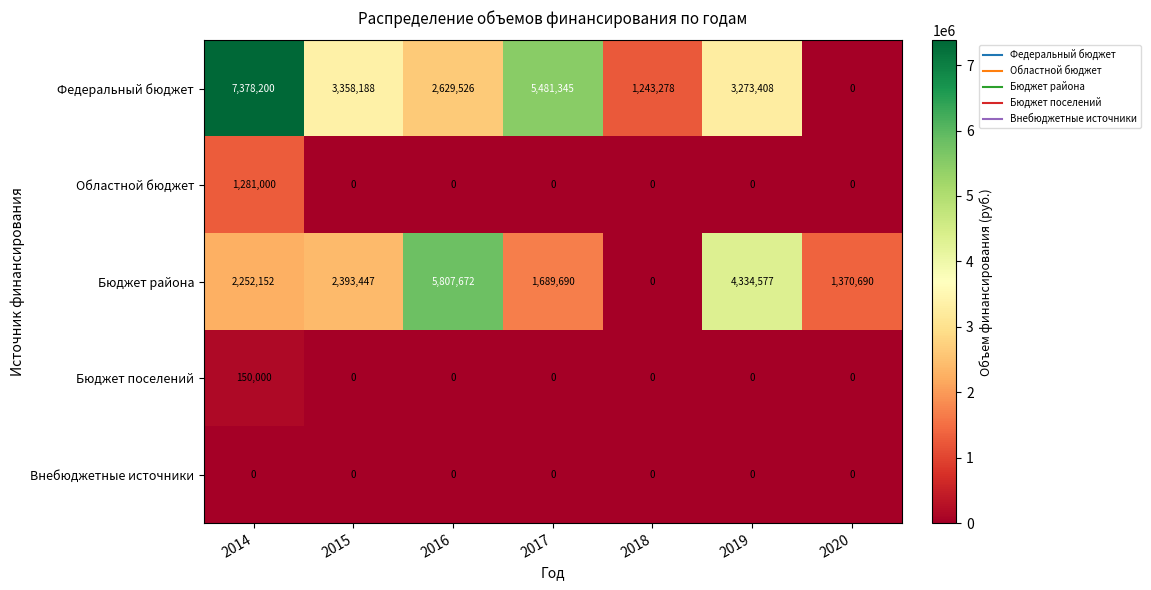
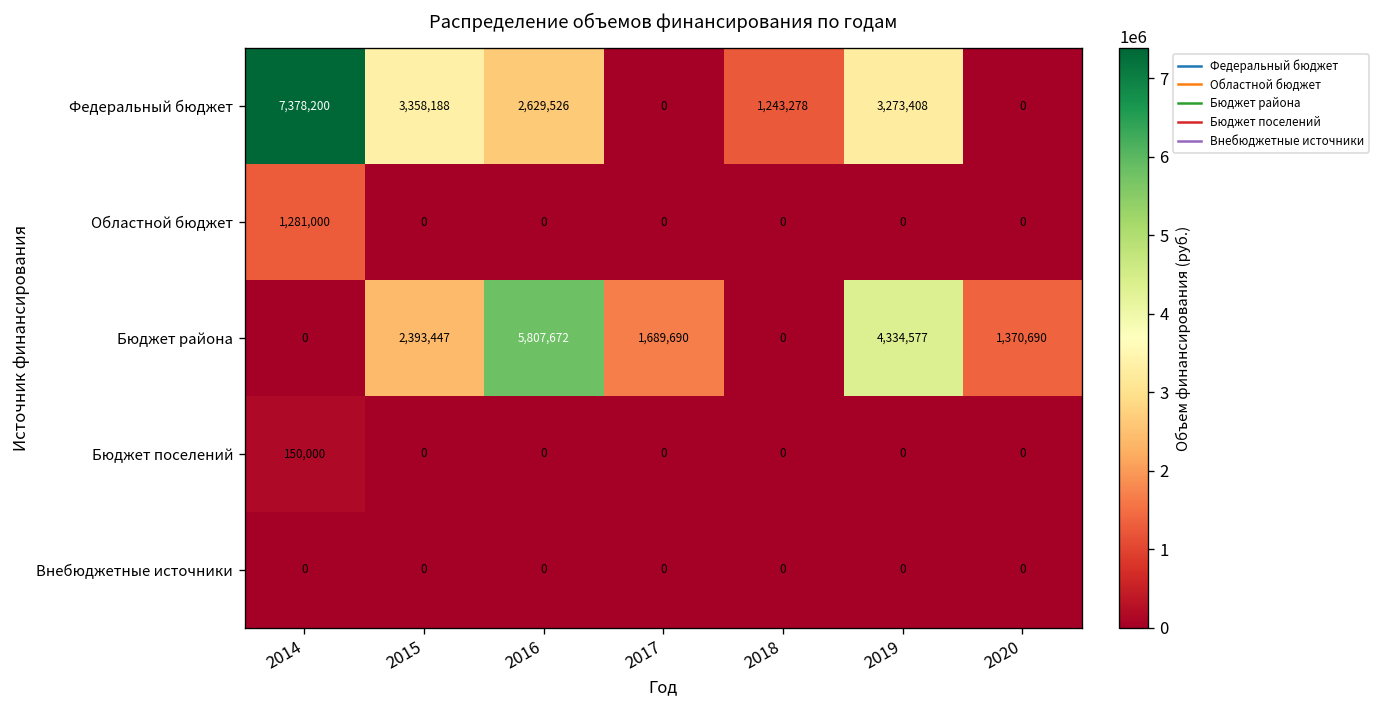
  {
    "Федеральный бюджет": {
      "2014": "7,378,200",
      "2015": "3,358,188",
      "2016": "2,629,526",
-     "2017": "5,481,345",
+     "2017": "0",
      "2018": "1,243,278",
      "2019": "3,273,408",
      "2020": "0"
    },
    "Областной бюджет": {
      "2014": "1,281,000",
      "2015": "0",
      "2016": "0",
      "2017": "0",
      "2018": "0",
      "2019": "0",
      "2020": "0"
    },
    "Бюджет района": {
-     "2014": "2,252,152",
+     "2014": "0",
      "2015": "2,393,447",
      "2016": "5,807,672",
      "2017": "1,689,690",
      "2018": "0",
      "2019": "4,334,577",
      "2020": "1,370,690"
    },
    "Бюджет поселений": {
      "2014": "150,000",
      "2015": "0",
      "2016": "0",
      "2017": "0",
      "2018": "0",
      "2019": "0",
      "2020": "0"
    },
    "Внебюджетные источники": {
      "2014": "0",
      "2015": "0",
      "2016": "0",
      "2017": "0",
      "2018": "0",
      "2019": "0",
      "2020": "0"
    }
  }
